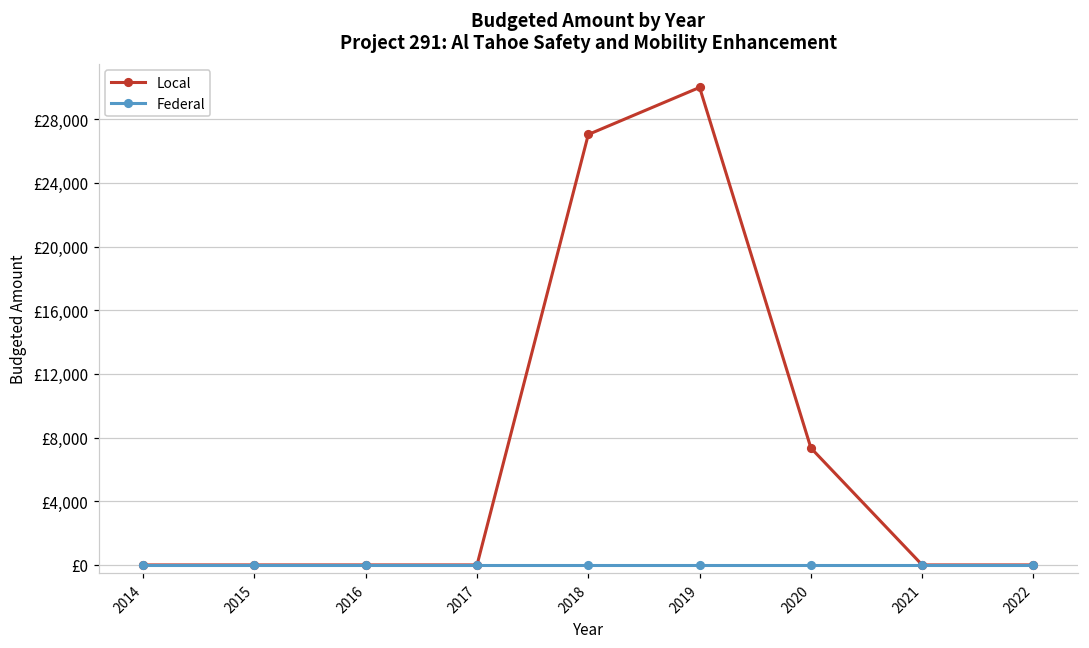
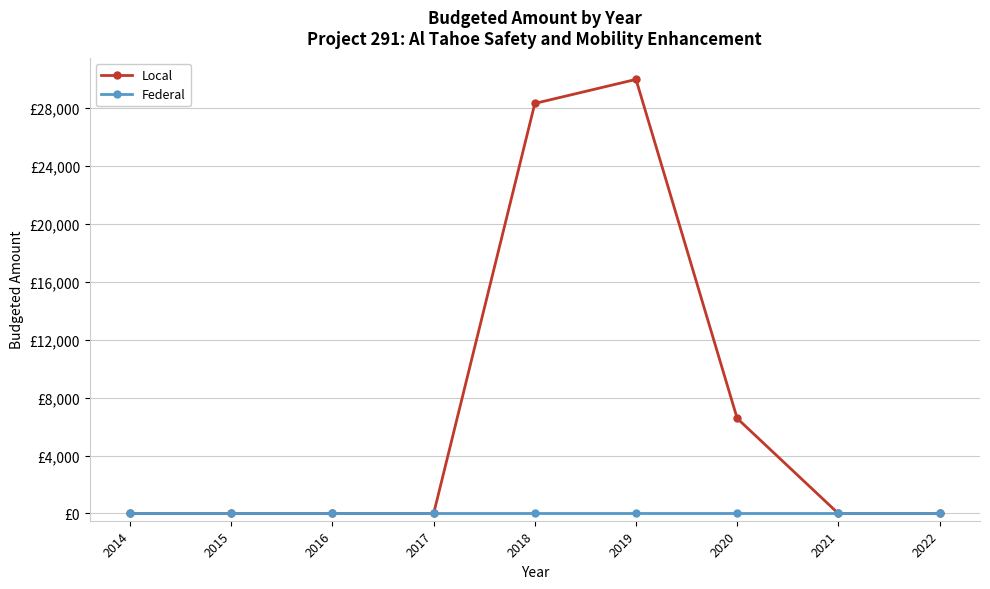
  {
    "Local": {
-     "2018": "£27,000",
+     "2018": "£28,300",
      "2019": "£30,000",
-     "2020": "£7,300"
+     "2020": "£6,600"
    },
    "Federal": {
      "2018": "£0",
      "2019": "£0",
      "2020": "£0"
    }
  }
